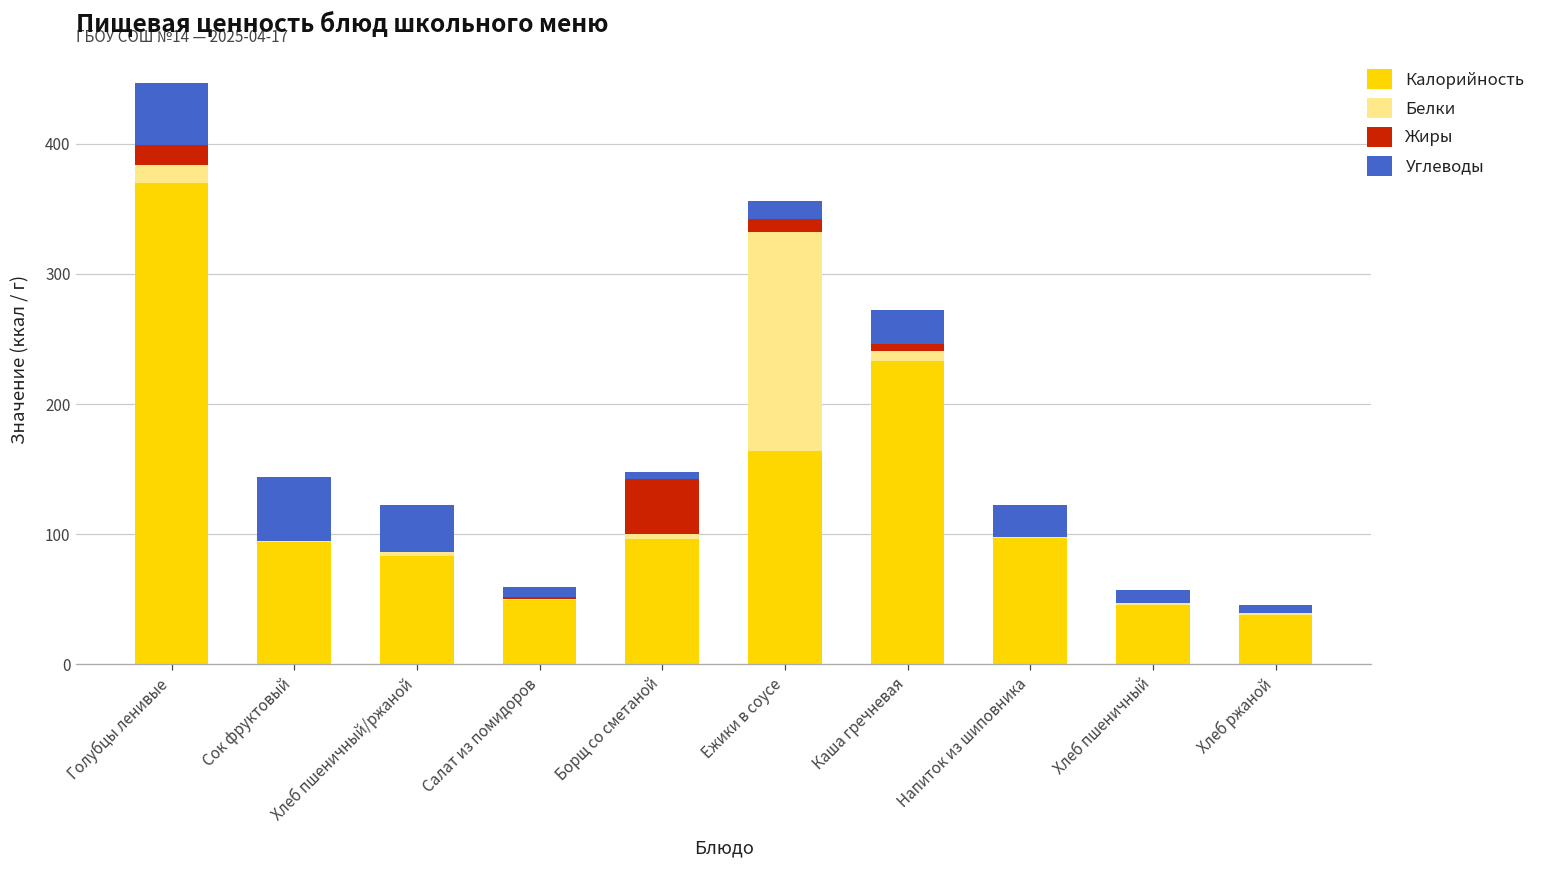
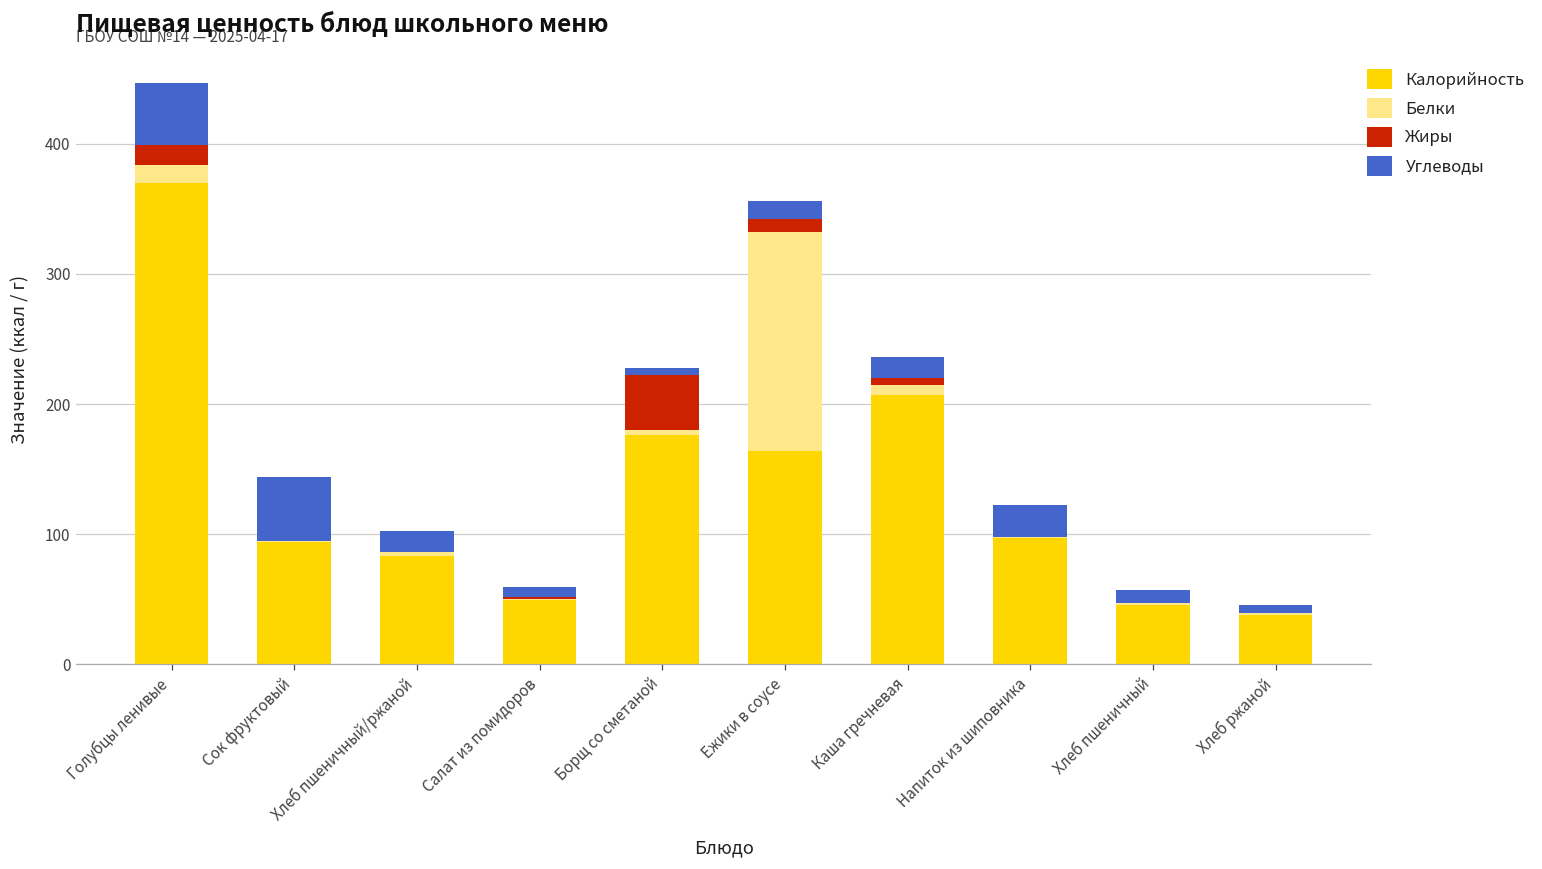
  {
    "Калорийность": {
      "Голубцы ленивые": 370,
      "Сок фруктовый": 94,
      "Хлеб пшеничный/ржаной": 83,
      "Салат из помидоров": 49,
-     "Борщ со сметаной": 96,
+     "Борщ со сметаной": 176,
      "Ежики в соусе": 164,
-     "Каша гречневая": 233,
+     "Каша гречневая": 207,
      "Напиток из шиповника": 97,
      "Хлеб пшеничный": 45,
      "Хлеб ржаной": 38
    },
    "Белки": {
      "Голубцы ленивые": 14,
      "Хлеб пшеничный/ржаной": 3,
      "Борщ со сметаной": 4,
      "Ежики в соусе": 168,
      "Каша гречневая": 8
    },
    "Жиры": {
      "Голубцы ленивые": 15,
      "Сок фруктовый": 0,
      "Хлеб пшеничный/ржаной": 0,
      "Борщ со сметаной": 43,
      "Ежики в соусе": 10,
      "Каша гречневая": 5,
      "Напиток из шиповника": 0
    },
    "Углеводы": {
      "Голубцы ленивые": 48,
      "Сок фруктовый": 49,
-     "Хлеб пшеничный/ржаной": 36,
+     "Хлеб пшеничный/ржаной": 16,
      "Салат из помидоров": 7,
      "Борщ со сметаной": 5,
      "Ежики в соусе": 14,
-     "Каша гречневая": 26,
+     "Каша гречневая": 16,
      "Напиток из шиповника": 24,
      "Хлеб пшеничный": 10,
      "Хлеб ржаной": 6
    }
  }
